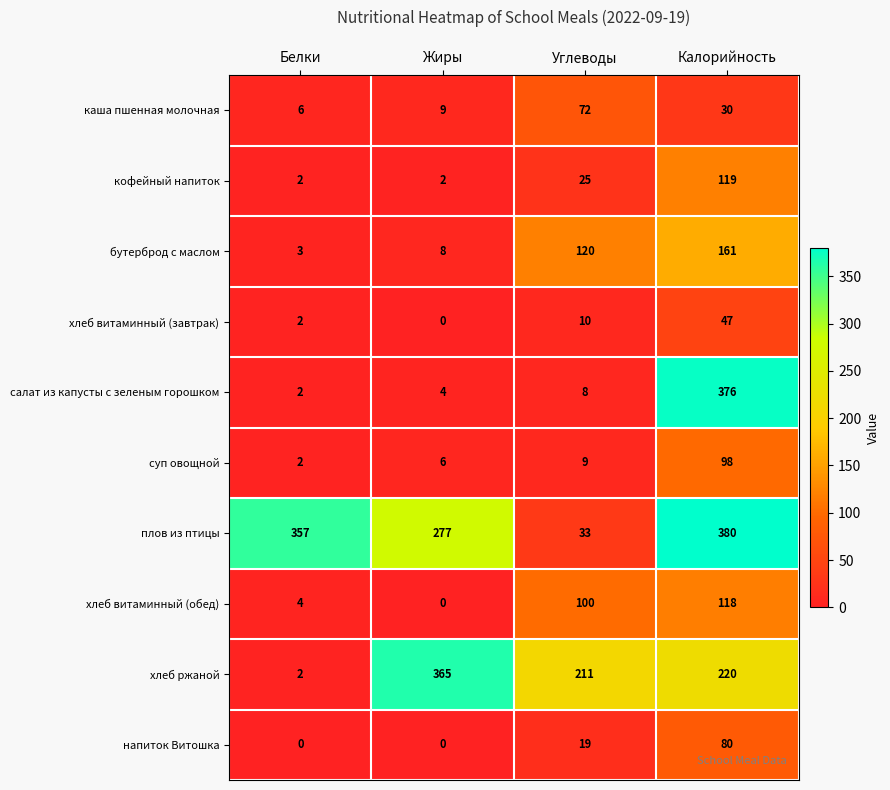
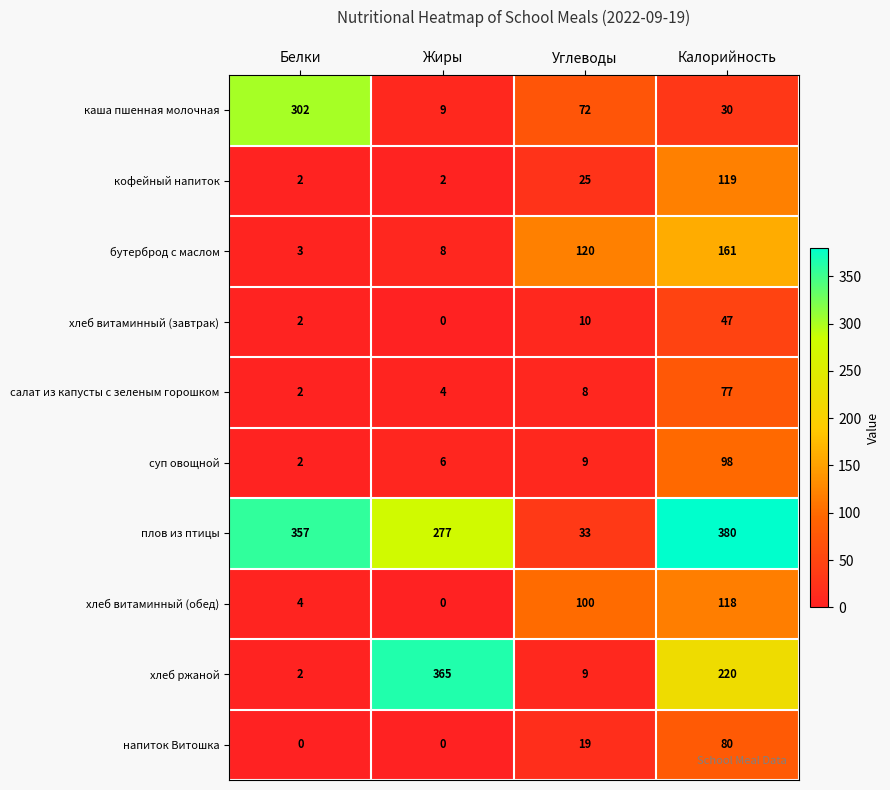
  {
    "каша пшенная молочная": {
-     "Белки": 6,
+     "Белки": 302,
      "Жиры": 9,
      "Углеводы": 72,
      "Калорийность": 30
    },
    "кофейный напиток": {
      "Белки": 2,
      "Жиры": 2,
      "Углеводы": 25,
      "Калорийность": 119
    },
    "бутерброд с маслом": {
      "Белки": 3,
      "Жиры": 8,
      "Углеводы": 120,
      "Калорийность": 161
    },
    "хлеб витаминный (завтрак)": {
      "Белки": 2,
      "Жиры": 0,
      "Углеводы": 10,
      "Калорийность": 47
    },
    "салат из капусты с зеленым горошком": {
      "Белки": 2,
      "Жиры": 4,
      "Углеводы": 8,
-     "Калорийность": 376
+     "Калорийность": 77
    },
    "суп овощной": {
      "Белки": 2,
      "Жиры": 6,
      "Углеводы": 9,
      "Калорийность": 98
    },
    "плов из птицы": {
      "Белки": 357,
      "Жиры": 277,
      "Углеводы": 33,
      "Калорийность": 380
    },
    "хлеб витаминный (обед)": {
      "Белки": 4,
      "Жиры": 0,
      "Углеводы": 100,
      "Калорийность": 118
    },
    "хлеб ржаной": {
      "Белки": 2,
      "Жиры": 365,
-     "Углеводы": 211,
+     "Углеводы": 9,
      "Калорийность": 220
    },
    "напиток Витошка": {
      "Белки": 0,
      "Жиры": 0,
      "Углеводы": 19
    }
  }
